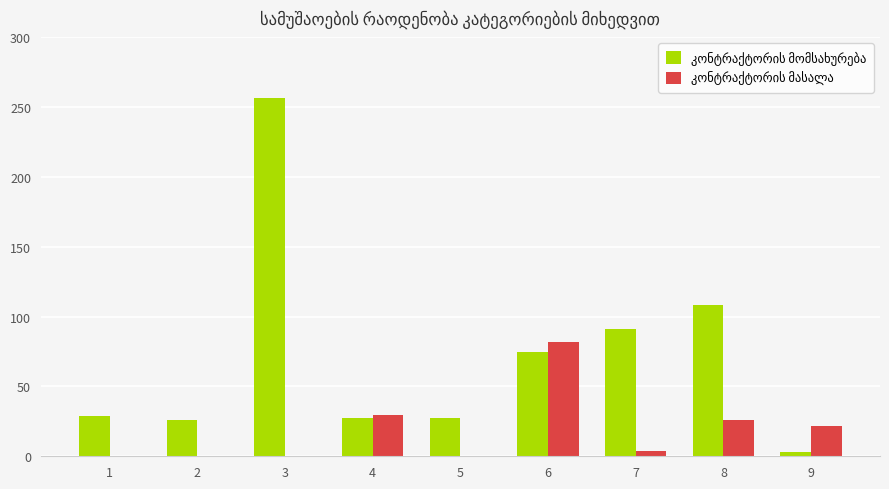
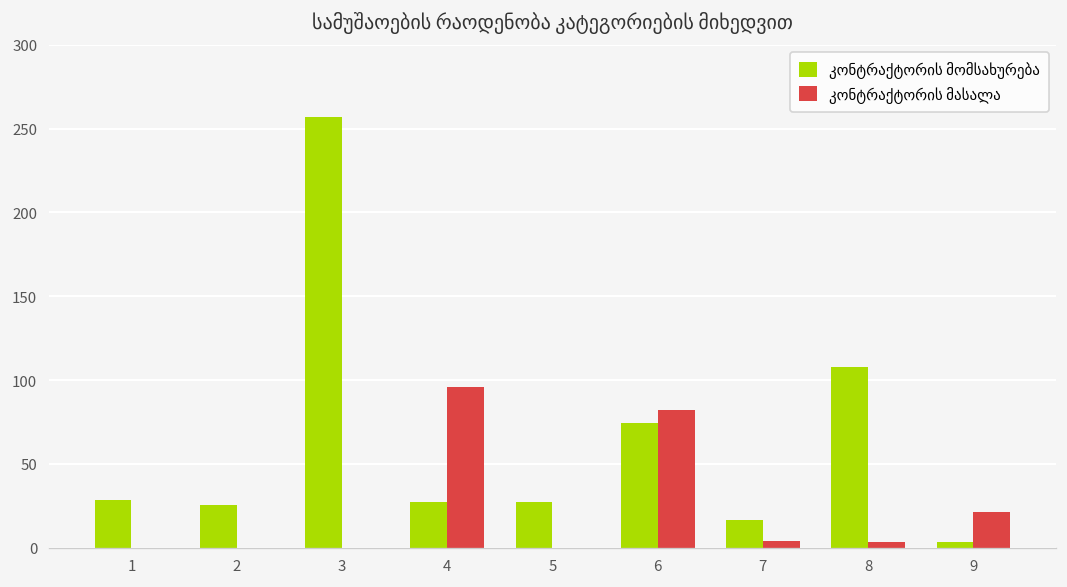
  {
    "კონტრაქტორის მომსახურება": {
      "1": 29,
      "2": 26,
      "3": 257,
      "4": 27,
      "5": 27,
      "6": 75,
-     "7": 91,
+     "7": 16,
      "8": 108,
      "9": 3
    },
    "კონტრაქტორის მასალა": {
      "2": 0,
      "3": 0,
-     "4": 30,
+     "4": 96,
      "5": 0,
      "6": 82,
      "7": 4,
-     "8": 26,
+     "8": 3,
      "9": 22
    }
  }
